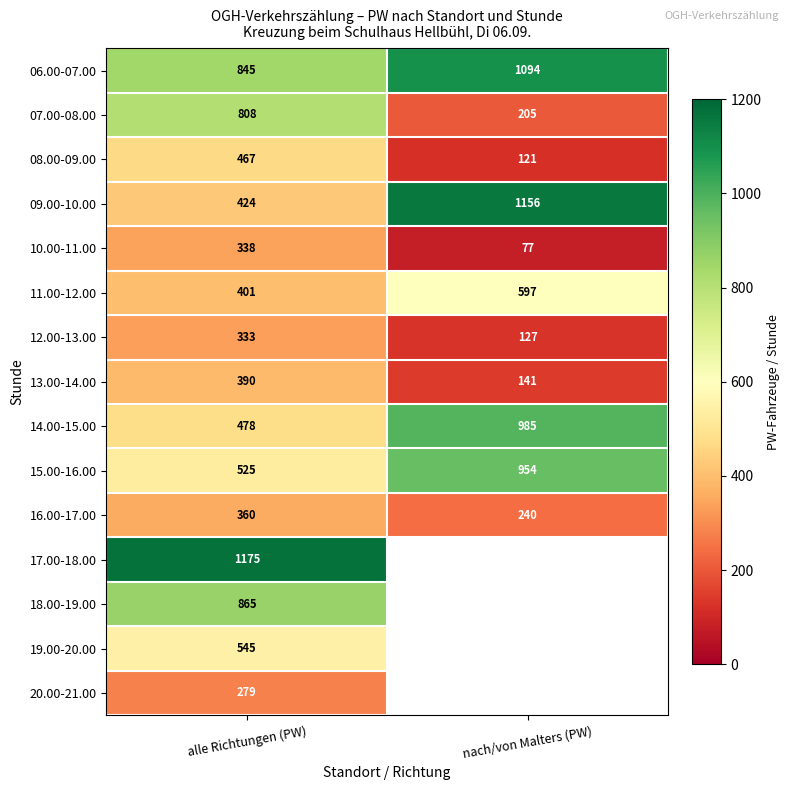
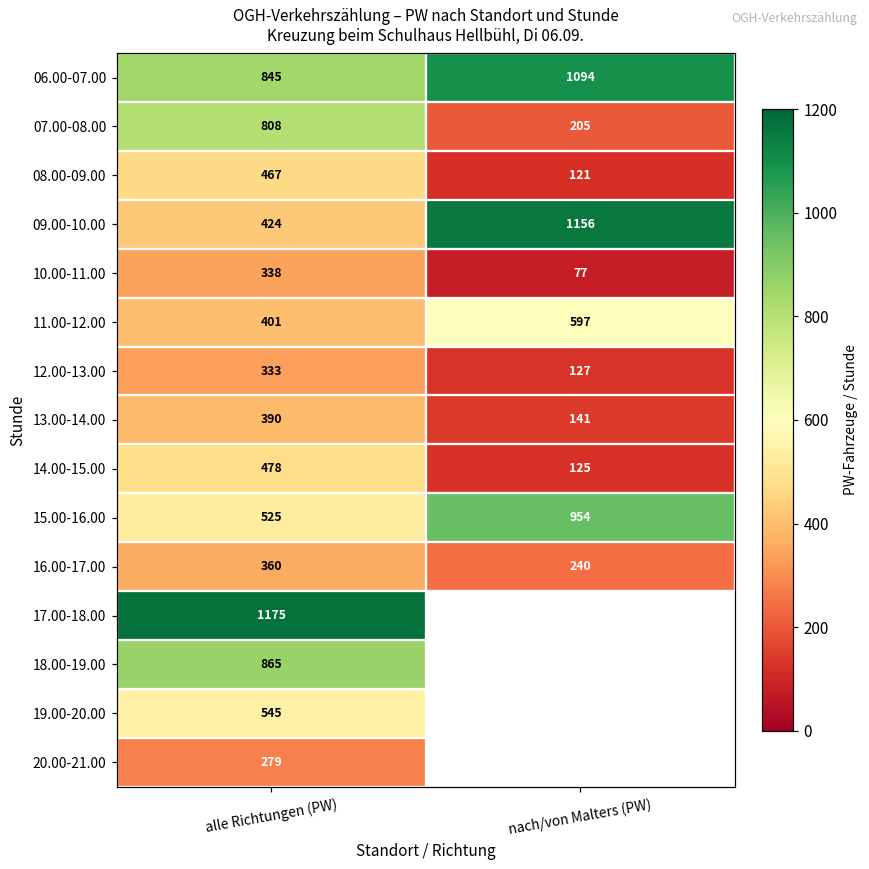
  {
    "06.00-07.00": {
      "alle Richtungen (PW)": 845,
      "nach/von Malters (PW)": 1094
    },
    "07.00-08.00": {
      "alle Richtungen (PW)": 808,
      "nach/von Malters (PW)": 205
    },
    "08.00-09.00": {
      "alle Richtungen (PW)": 467,
      "nach/von Malters (PW)": 121
    },
    "09.00-10.00": {
      "alle Richtungen (PW)": 424,
      "nach/von Malters (PW)": 1156
    },
    "10.00-11.00": {
      "alle Richtungen (PW)": 338,
      "nach/von Malters (PW)": 77
    },
    "11.00-12.00": {
      "alle Richtungen (PW)": 401,
      "nach/von Malters (PW)": 597
    },
    "12.00-13.00": {
      "alle Richtungen (PW)": 333,
      "nach/von Malters (PW)": 127
    },
    "13.00-14.00": {
      "alle Richtungen (PW)": 390,
      "nach/von Malters (PW)": 141
    },
    "14.00-15.00": {
      "alle Richtungen (PW)": 478,
-     "nach/von Malters (PW)": 985
+     "nach/von Malters (PW)": 125
    },
    "15.00-16.00": {
      "alle Richtungen (PW)": 525,
      "nach/von Malters (PW)": 954
    },
    "16.00-17.00": {
      "alle Richtungen (PW)": 360,
      "nach/von Malters (PW)": 240
    },
    "17.00-18.00": {
      "alle Richtungen (PW)": 1175
    },
    "18.00-19.00": {
      "alle Richtungen (PW)": 865
    },
    "19.00-20.00": {
      "alle Richtungen (PW)": 545
    },
    "20.00-21.00": {
      "alle Richtungen (PW)": 279
    }
  }
